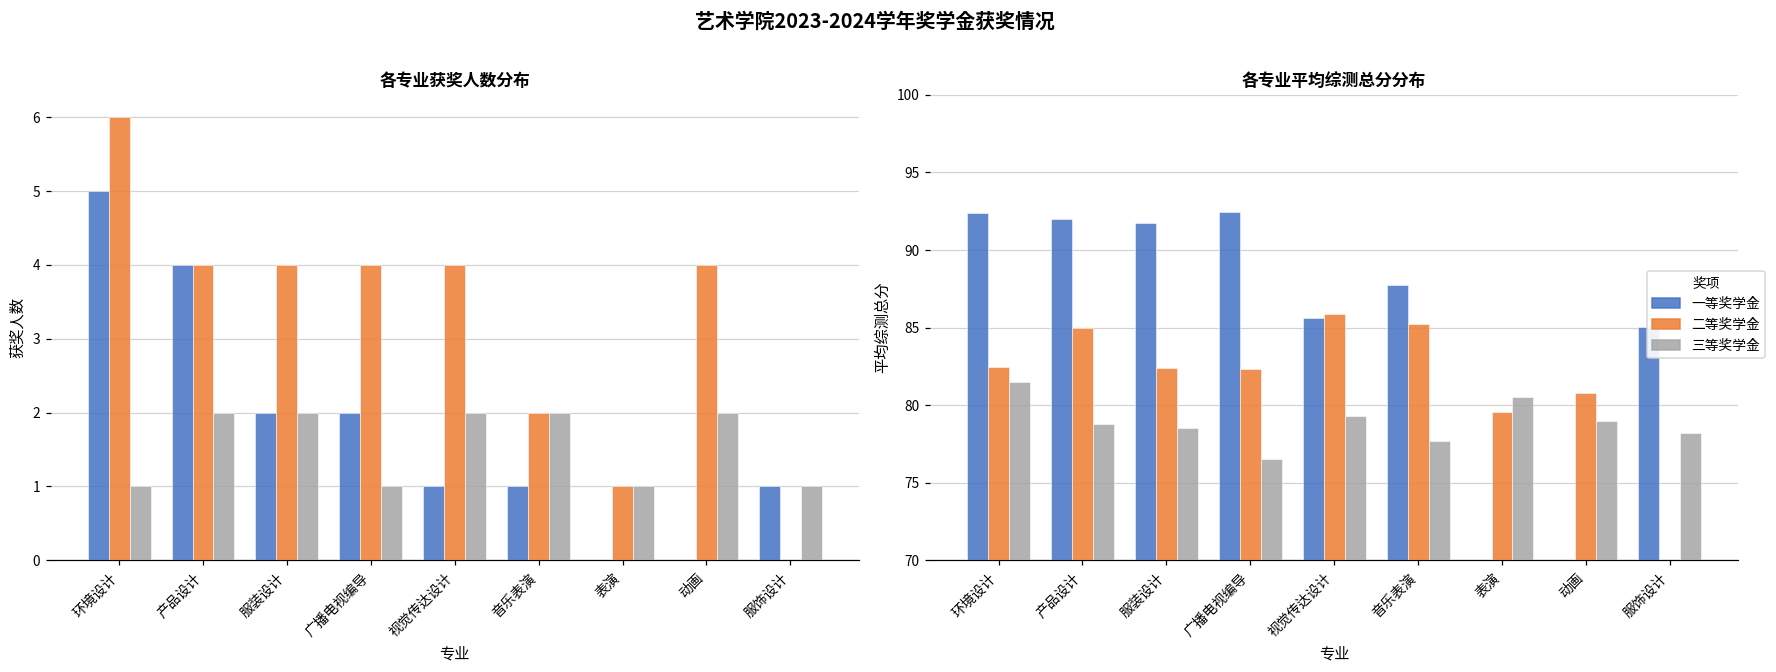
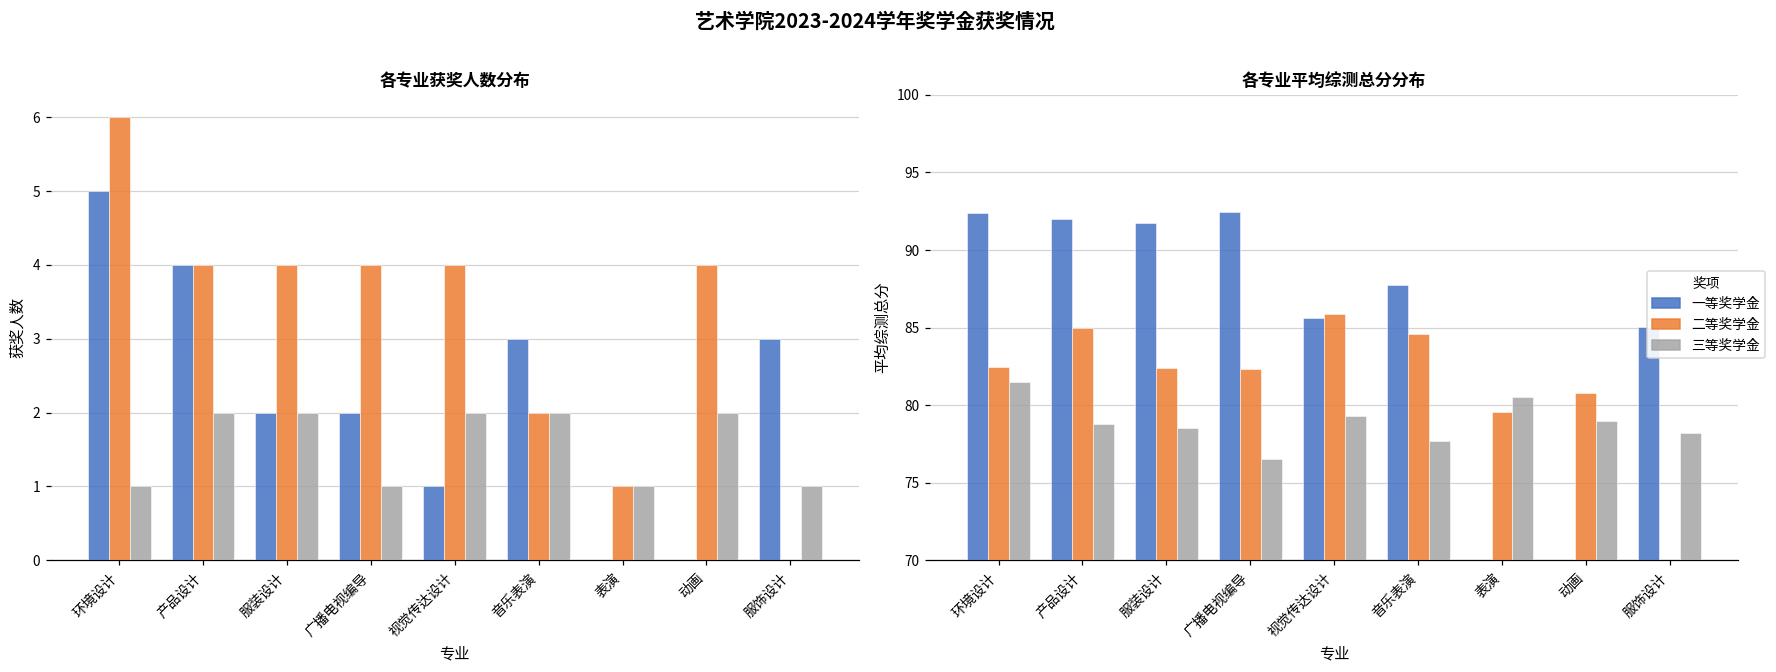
  {
    "各专业获奖人数分布": {
      "一等奖学金": {
        "环境设计": 5,
        "产品设计": 4,
        "服装设计": 2,
        "广播电视编导": 2,
        "视觉传达设计": 1,
-       "音乐表演": 1,
+       "音乐表演": 3,
        "表演": 0,
        "动画": 0,
-       "服饰设计": 1
+       "服饰设计": 3
      },
      "二等奖学金": {
        "环境设计": 6,
        "产品设计": 4,
        "服装设计": 4,
        "广播电视编导": 4,
        "视觉传达设计": 4,
        "音乐表演": 2,
        "表演": 1,
        "动画": 4,
        "服饰设计": 0
      },
      "三等奖学金": {
        "环境设计": 1,
        "产品设计": 2,
        "服装设计": 2,
        "广播电视编导": 1,
        "视觉传达设计": 2,
        "音乐表演": 2,
        "表演": 1,
        "动画": 2,
        "服饰设计": 1
      }
    },
    "各专业平均综测总分分布": {
      "二等奖学金": {
        "环境设计": 82.5,
        "产品设计": 85.0,
        "服装设计": 82.4,
        "广播电视编导": 82.3,
        "视觉传达设计": 85.9,
-       "音乐表演": 85.3,
+       "音乐表演": 84.6,
        "表演": 79.5,
        "动画": 80.8
      },
      "三等奖学金": {
        "环境设计": 81.5,
        "产品设计": 78.8,
        "服装设计": 78.5,
        "广播电视编导": 76.5,
        "视觉传达设计": 79.3,
        "音乐表演": 77.7,
        "表演": 80.5,
        "动画": 79.0,
        "服饰设计": 78.2
      }
    }
  }
